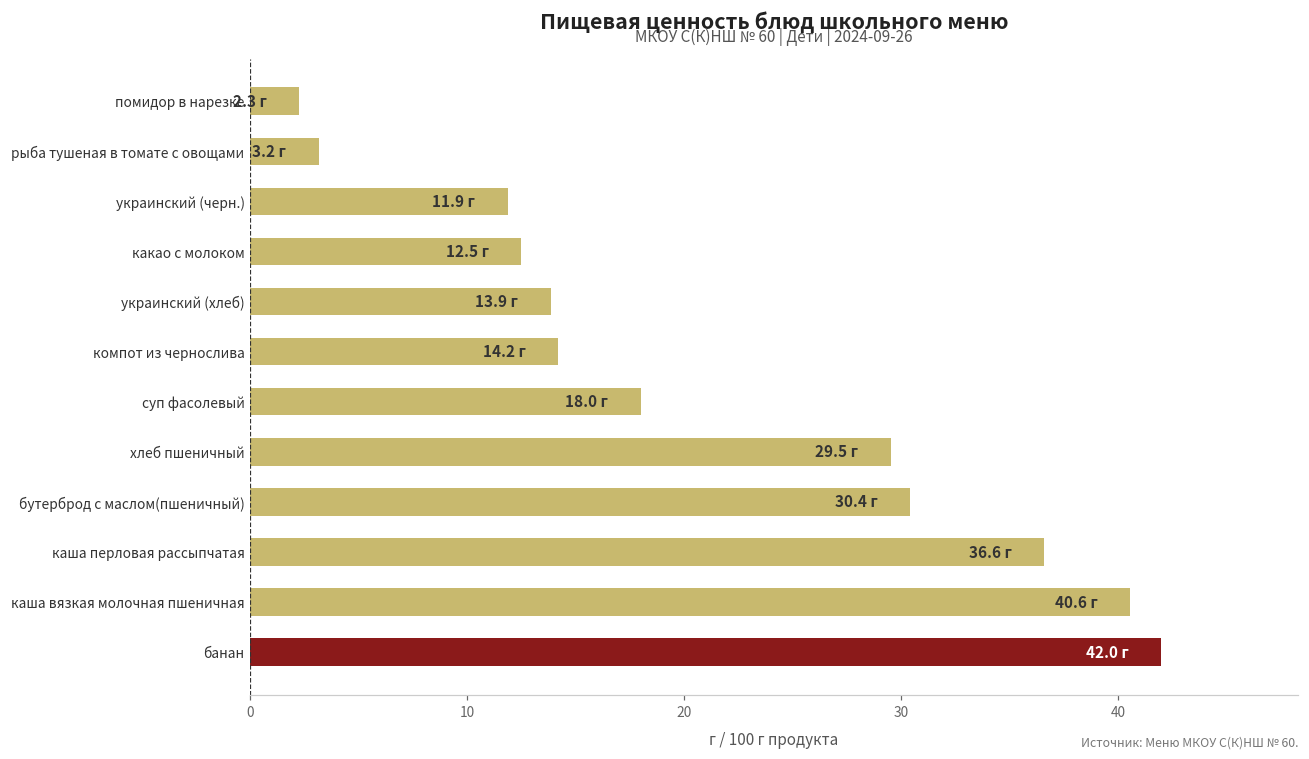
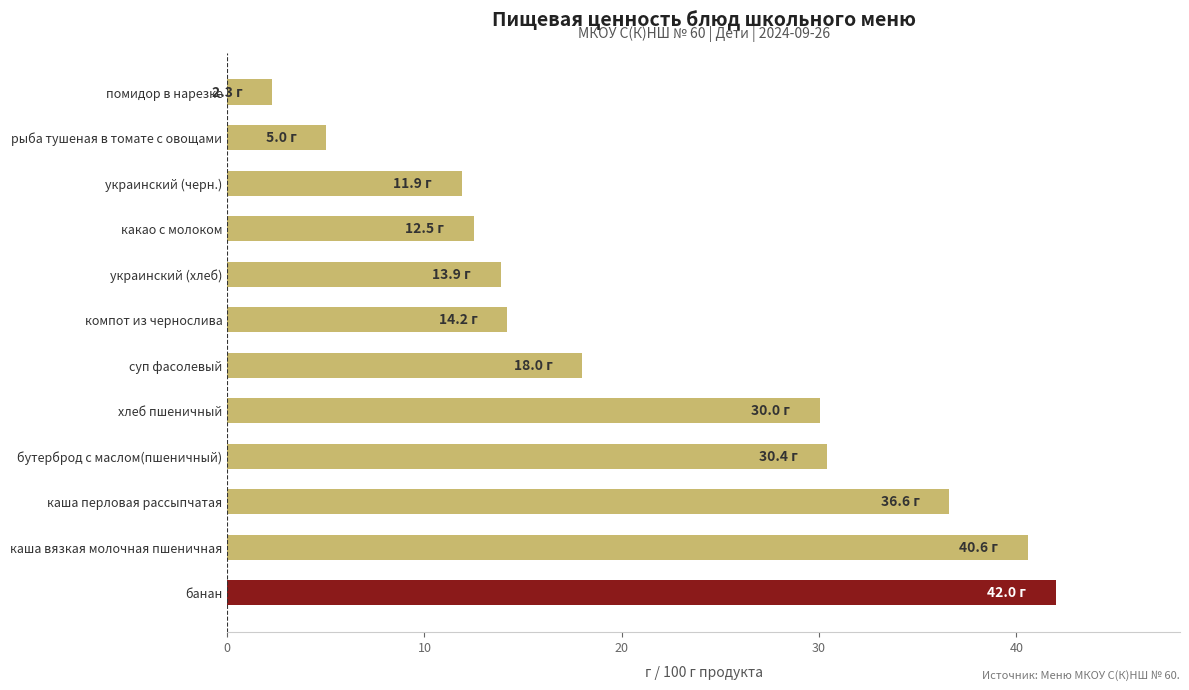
  {
    "помидор в нарезке": 2.3,
-   "рыба тушеная в томате с овощами": 3.2,
+   "рыба тушеная в томате с овощами": 5.0,
    "украинский (черн.)": 11.9,
    "какао с молоком": 12.5,
    "украинский (хлеб)": 13.9,
    "компот из чернослива": 14.2,
    "суп фасолевый": 18.0,
-   "хлеб пшеничный": 29.5,
+   "хлеб пшеничный": 30.0,
    "бутерброд с маслом(пшеничный)": 30.4,
    "каша перловая рассыпчатая": 36.6,
    "каша вязкая молочная пшеничная": 40.6,
    "банан": 42.0
  }
